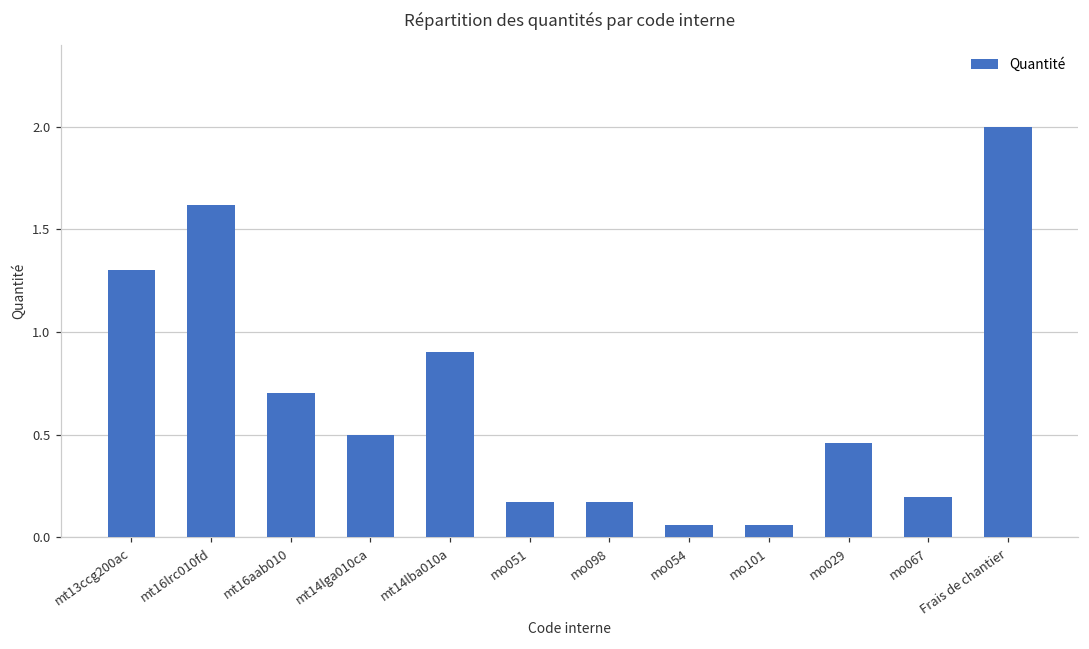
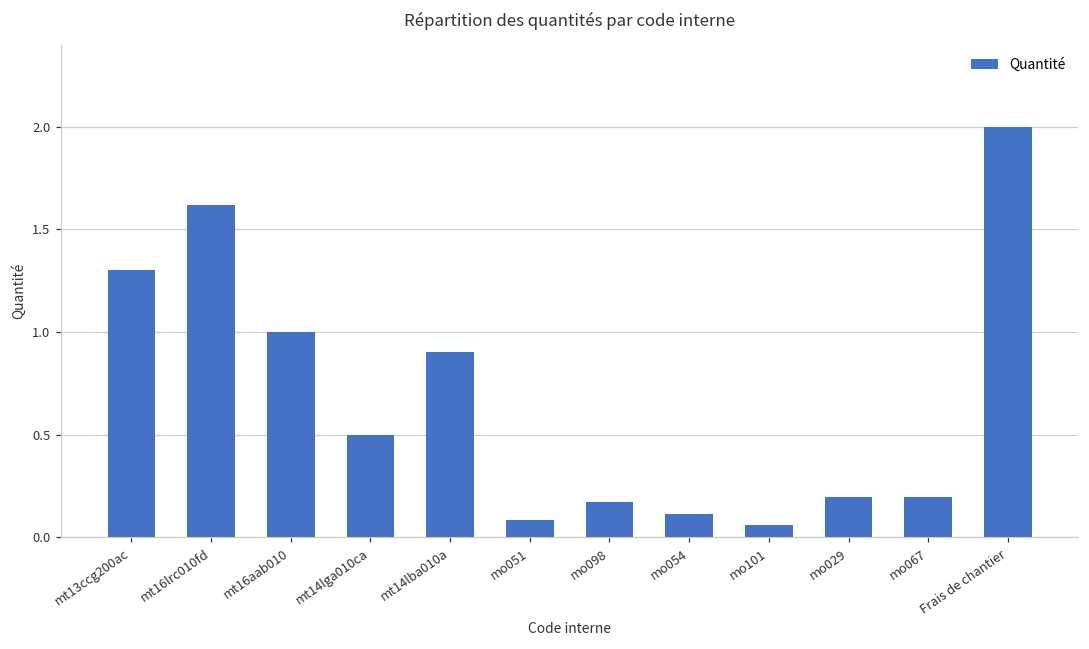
  {
    "mt13ccg200ac": 1.30,
    "mt16lrc010fd": 1.62,
-   "mt16aab010": 0.7,
+   "mt16aab010": 1.0,
    "mt14lga010ca": 0.50,
    "mt14lba010a": 0.90,
-   "mo051": 0.17,
+   "mo051": 0.09,
    "mo098": 0.17,
-   "mo054": 0.06,
+   "mo054": 0.11,
    "mo101": 0.06,
-   "mo029": 0.46,
+   "mo029": 0.19,
    "mo067": 0.19,
    "Frais de chantier": 2.00
  }
